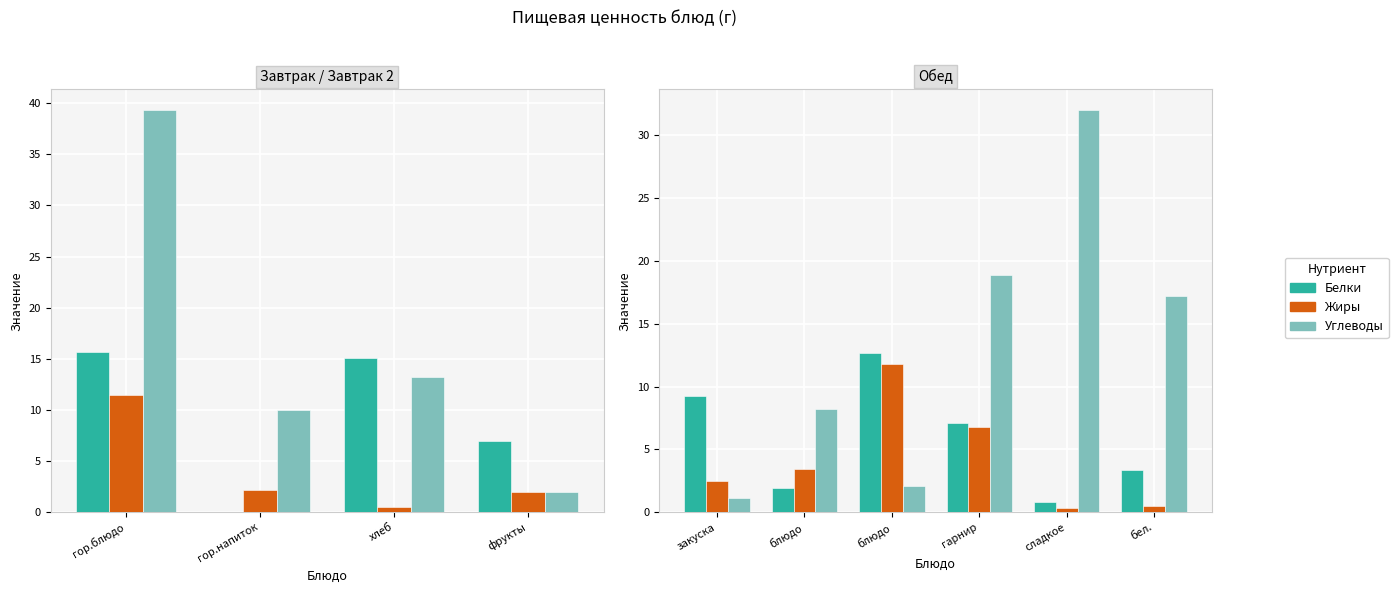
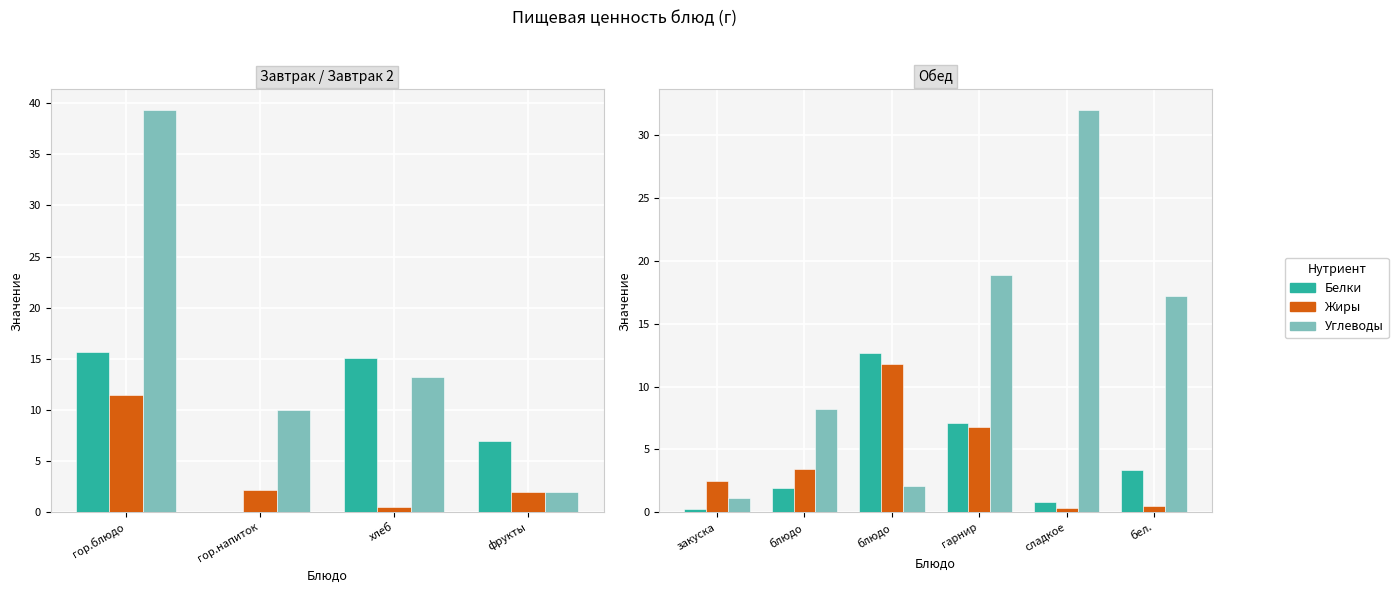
  {
    "Завтрак / Завтрак 2": {
      "Белки": {
        "гор.блюдо": 15.7,
        "гор.напиток": 0.0,
        "хлеб": 15.1,
        "фрукты": 7.0
      },
      "Жиры": {
        "гор.блюдо": 11.4,
        "гор.напиток": 2.2,
        "хлеб": 0.5,
        "фрукты": 2.0
      },
      "Углеводы": {
        "гор.блюдо": 39.4,
        "гор.напиток": 10.0,
        "хлеб": 13.3,
        "фрукты": 2.0
      }
    },
    "Обед": {
      "Белки": {
-       "закуска": 9.2,
+       "закуска": 0.3,
        "гарнир": 7.1,
        "сладкое": 0.9,
        "бел.": 3.4
      },
      "Жиры": {
        "закуска": 2.5,
        "гарнир": 6.8,
        "сладкое": 0.4,
        "бел.": 0.5
      },
      "Углеводы": {
        "закуска": 1.1,
        "гарнир": 18.9,
        "сладкое": 32.0,
        "бел.": 17.2
      }
    }
  }
